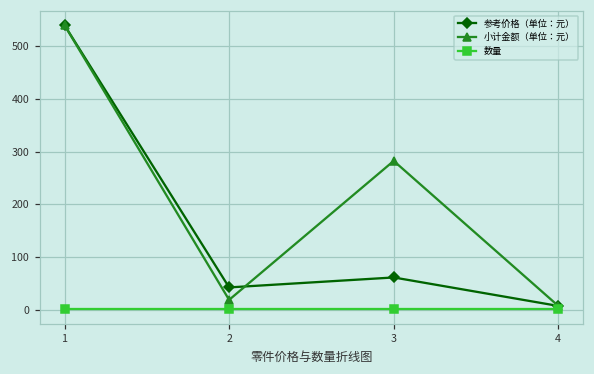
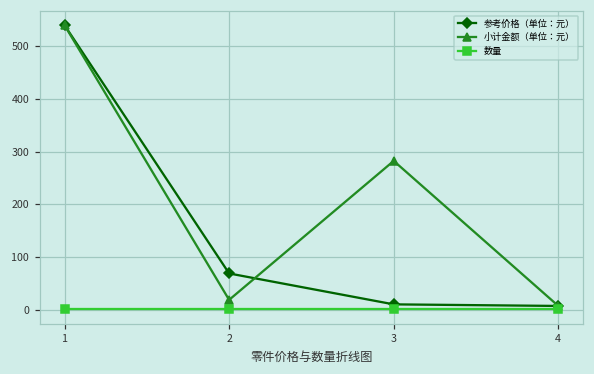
  {
    "参考价格（单位：元）": {
-     "2": 40,
-     "3": 60
+     "2": 70,
+     "3": 10
    },
    "小计金额（单位：元）": {
      "2": 20,
      "3": 280
    },
    "数量": {
      "1": 0,
      "2": 0,
      "3": 0,
      "4": 0
    }
  }
